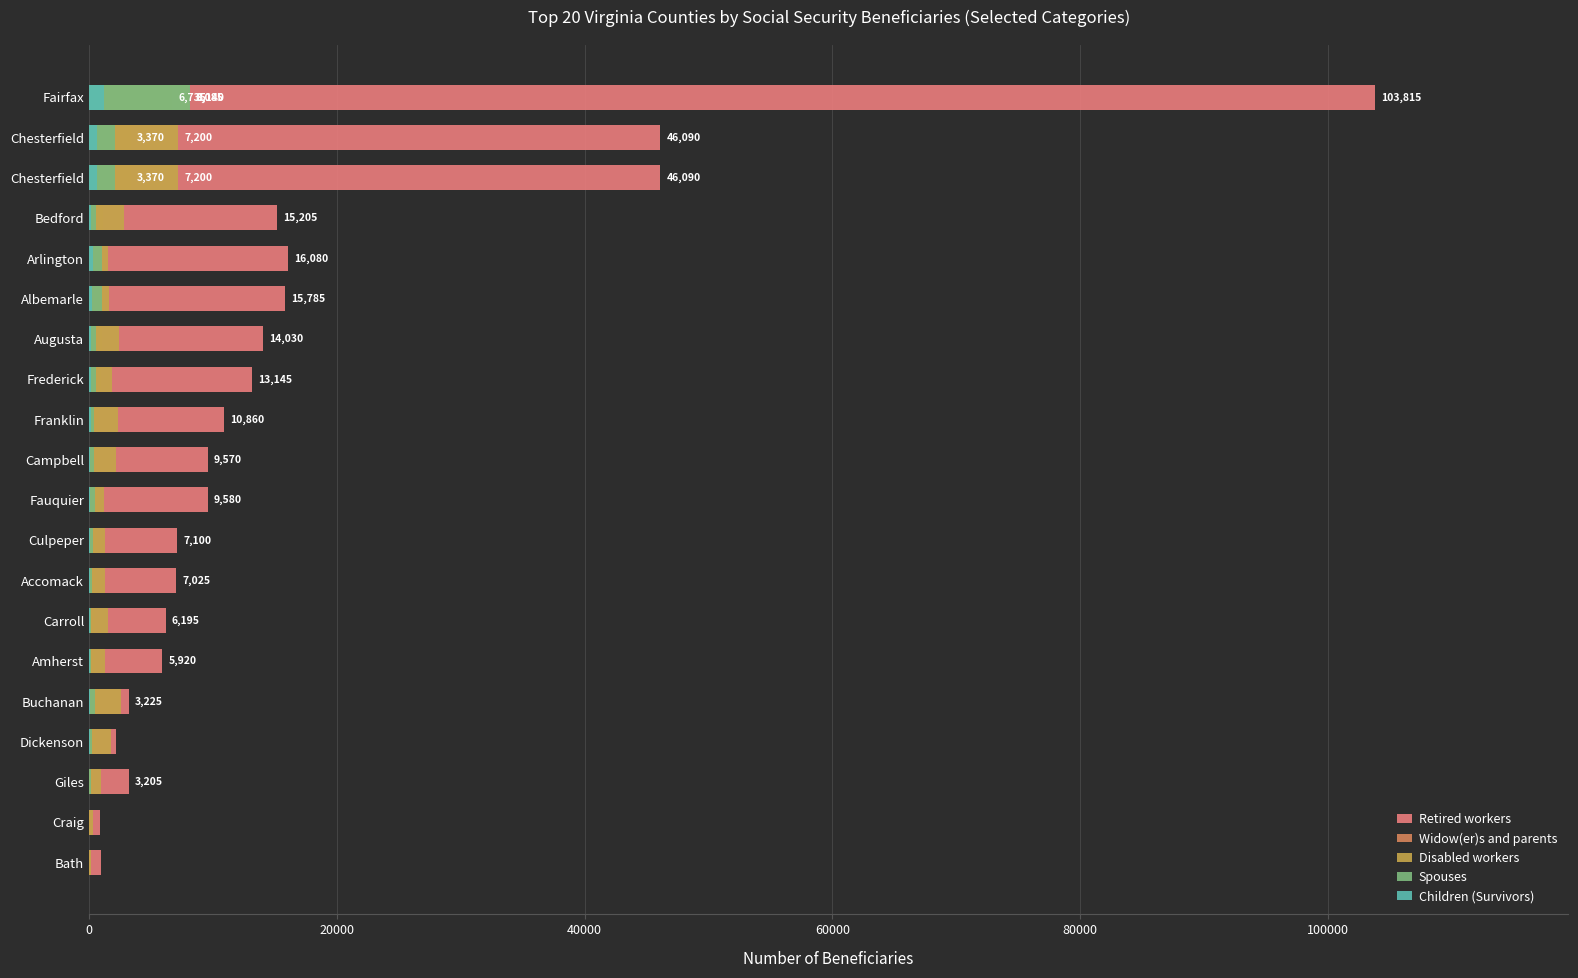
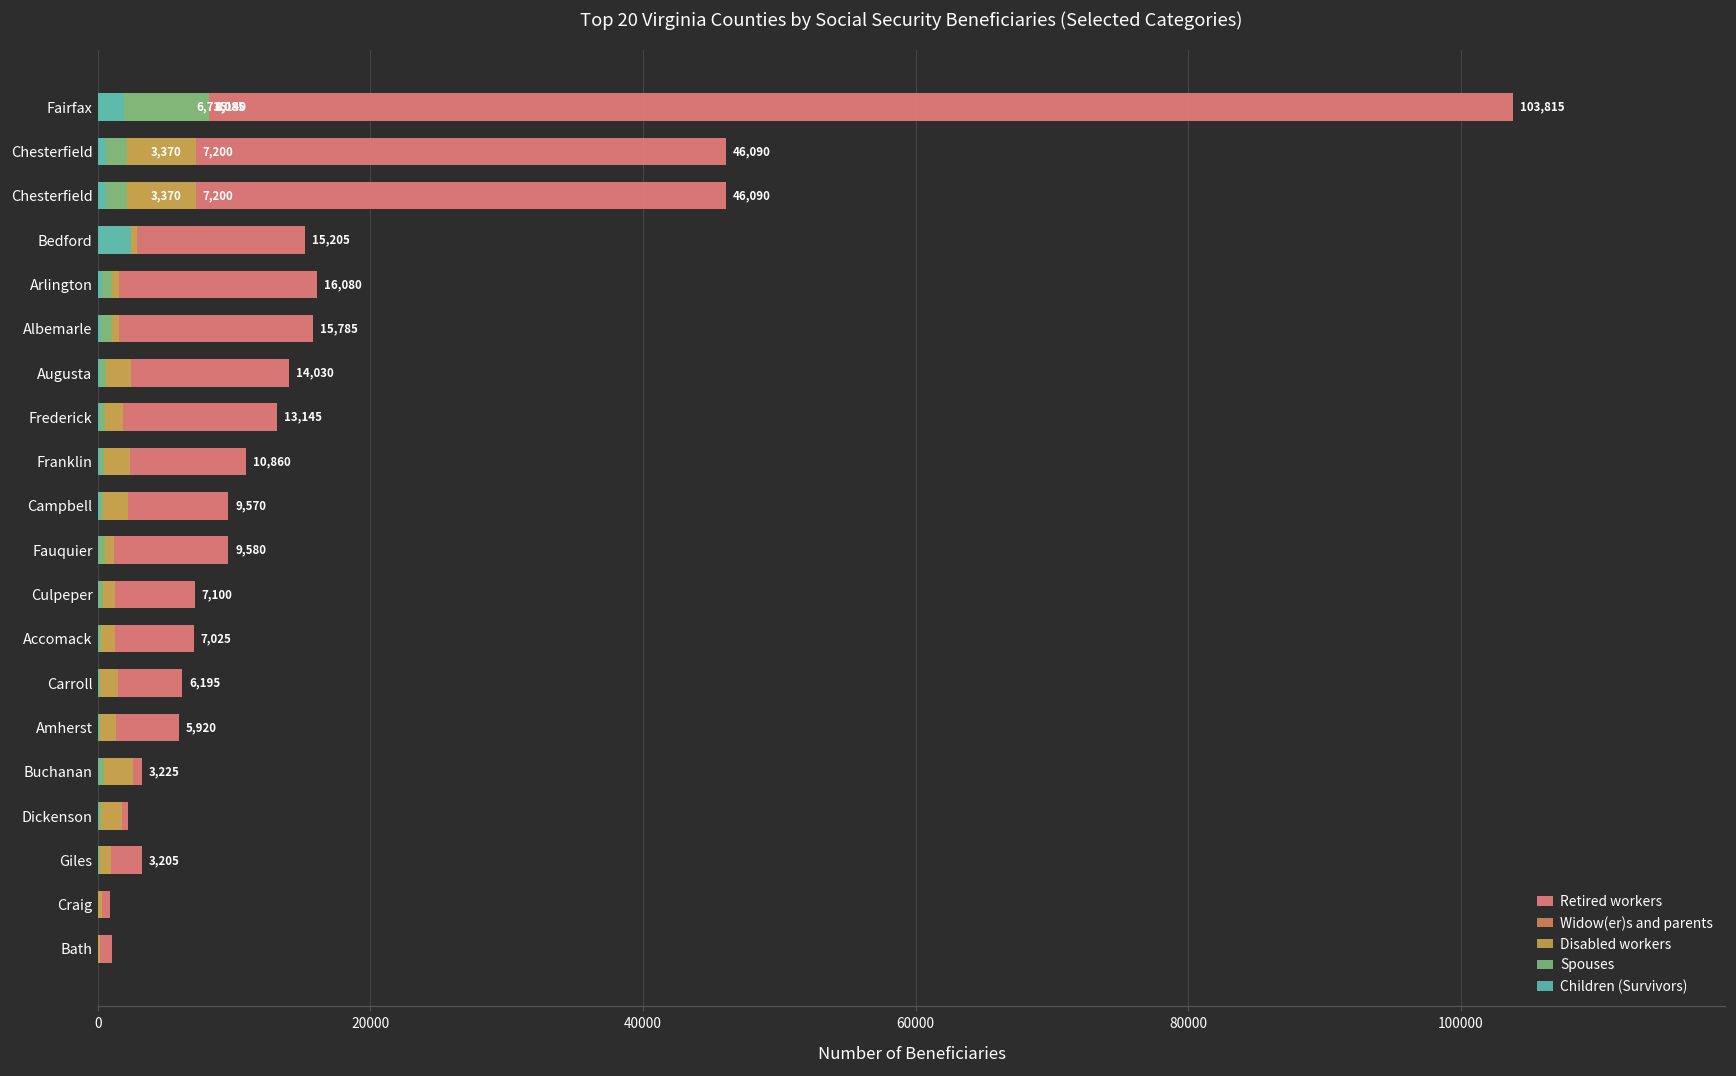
  {
    "Spouses": {
-     "Bedford": 600
+     "Bedford": 1600
    },
    "Children (Survivors)": {
-     "Fairfax": 1200,
-     "Bedford": 200
+     "Fairfax": 1900,
+     "Bedford": 2500
    }
  }
